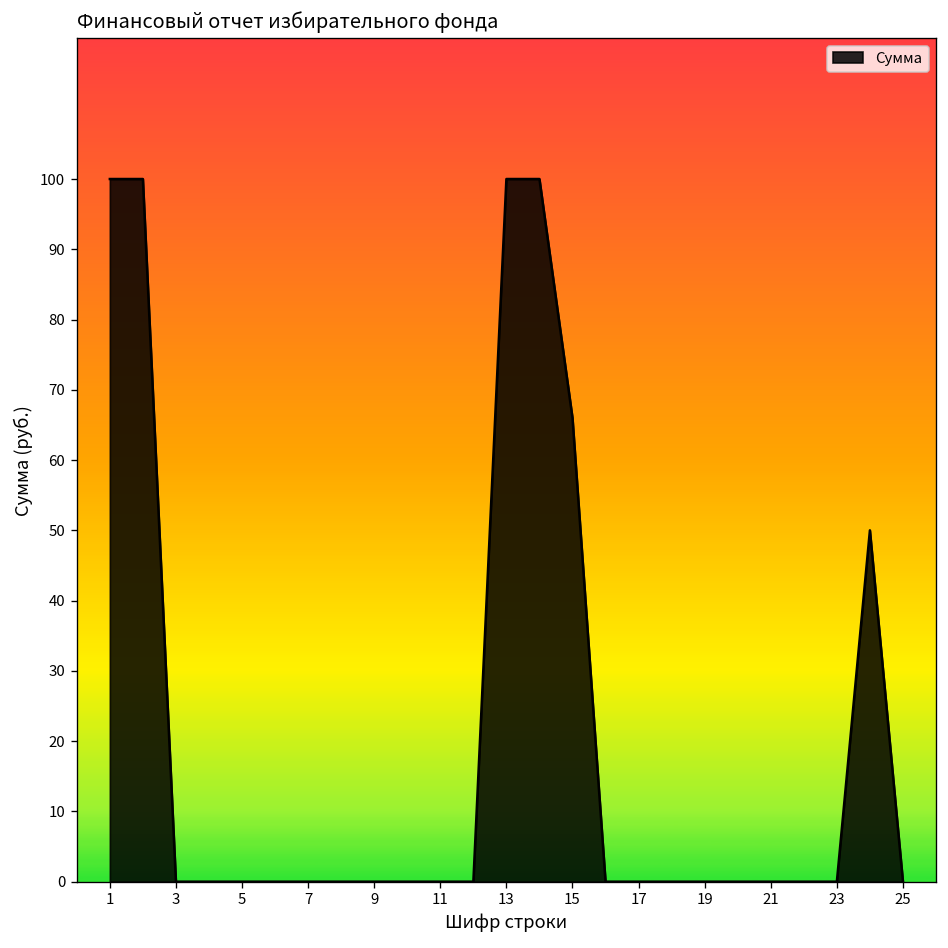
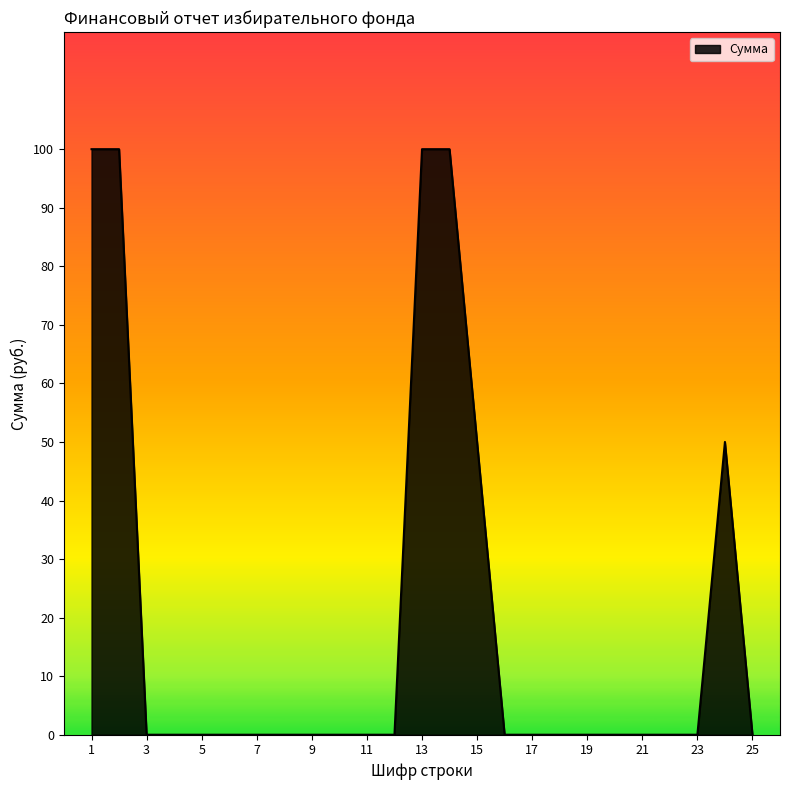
  {
    "1": 100,
    "3": 0,
    "5": 0,
    "7": 0,
    "9": 0,
    "11": 0,
    "13": 100,
-   "15": 66,
+   "15": 50,
    "17": 0,
    "19": 0,
    "21": 0,
    "23": 0,
    "25": 0
  }
